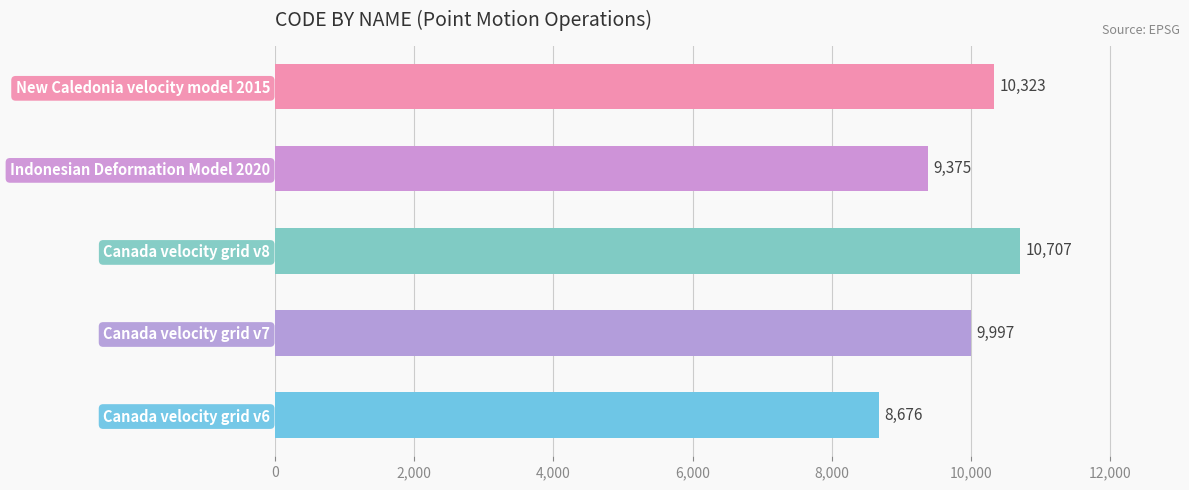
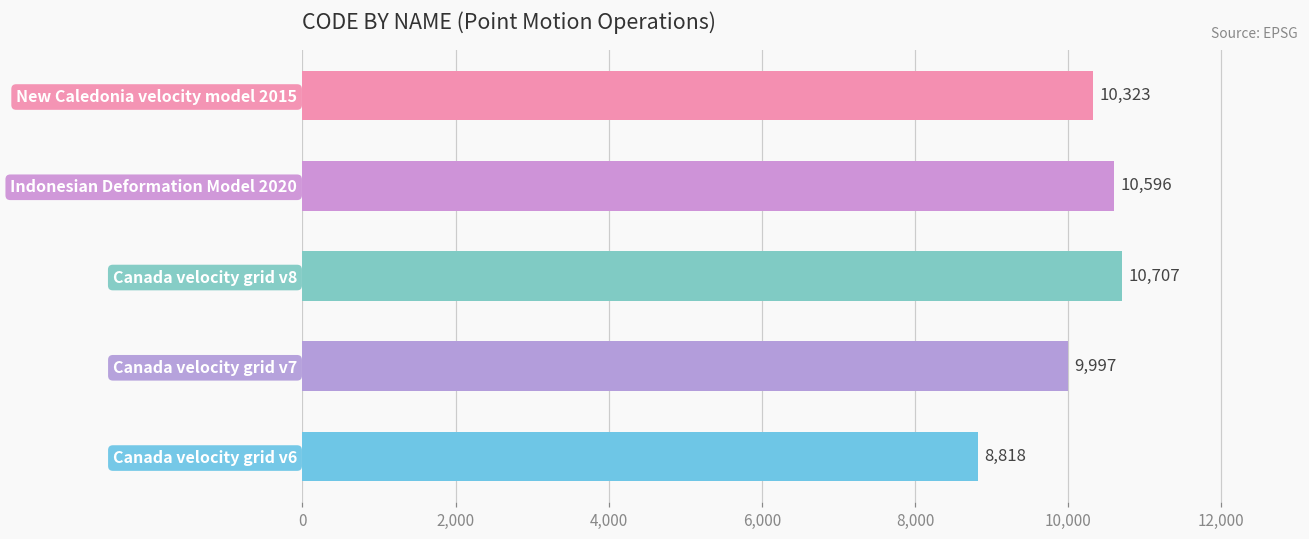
  {
    "New Caledonia velocity model 2015": "10,323",
-   "Indonesian Deformation Model 2020": "9,375",
+   "Indonesian Deformation Model 2020": "10,596",
    "Canada velocity grid v8": "10,707",
    "Canada velocity grid v7": "9,997",
-   "Canada velocity grid v6": "8,676"
+   "Canada velocity grid v6": "8,818"
  }
